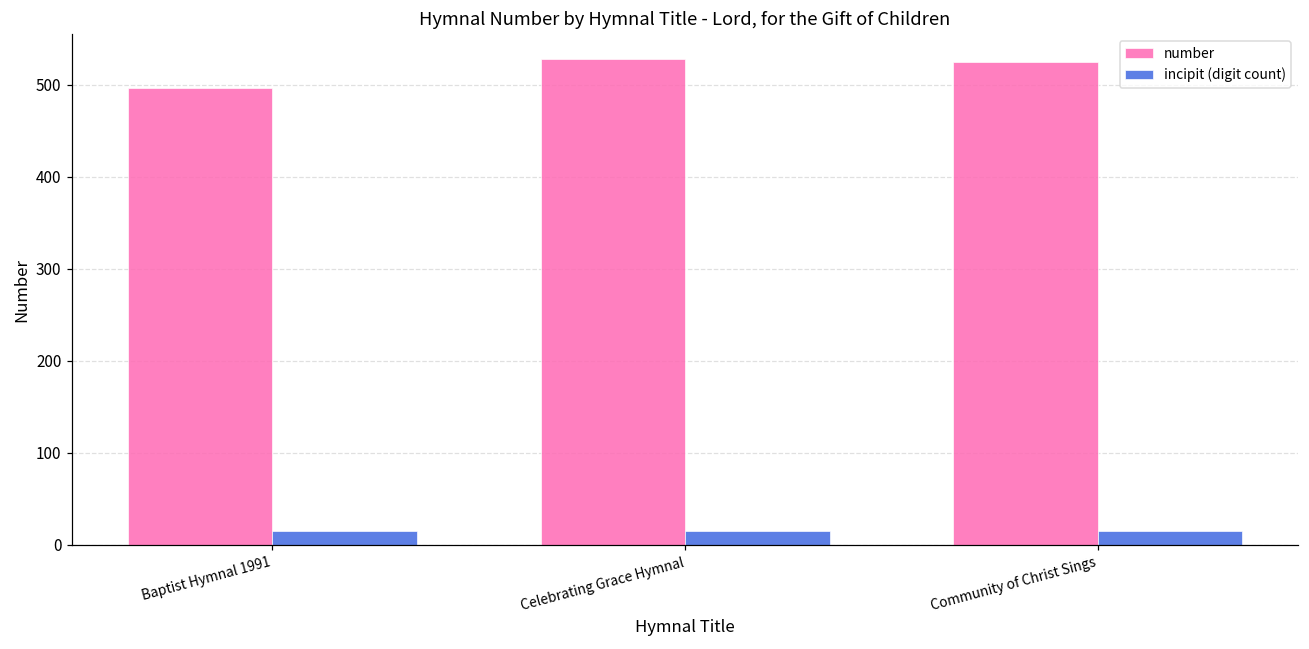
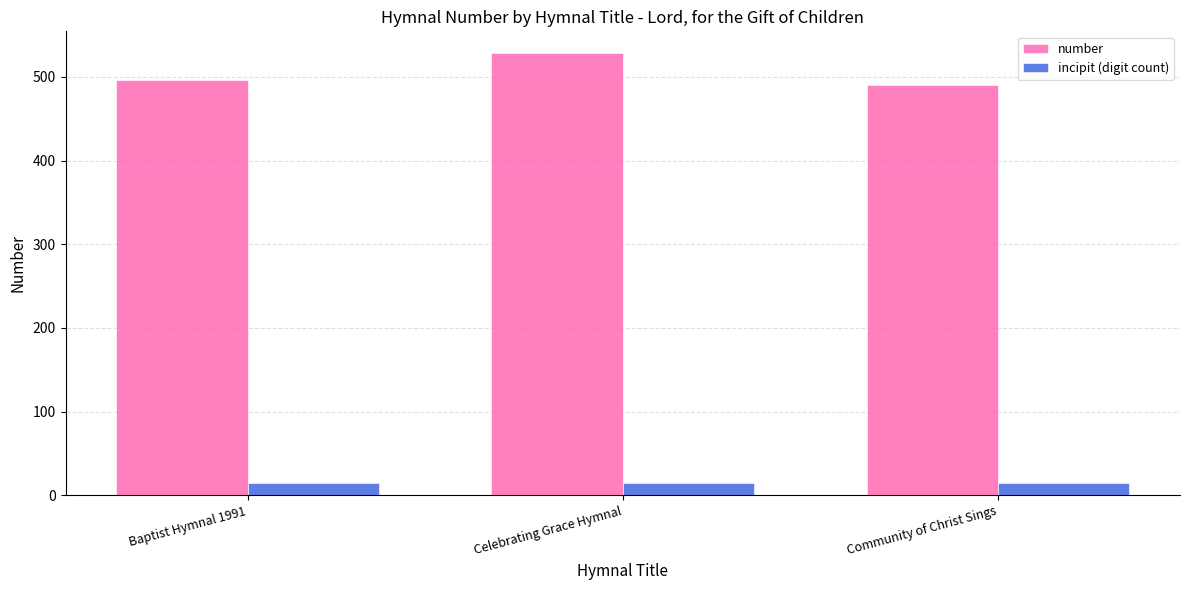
  {
    "number": {
      "Baptist Hymnal 1991": 500,
      "Celebrating Grace Hymnal": 530,
-     "Community of Christ Sings": 530
+     "Community of Christ Sings": 490
    },
    "incipit (digit count)": {
      "Baptist Hymnal 1991": 20,
      "Celebrating Grace Hymnal": 20,
      "Community of Christ Sings": 20
    }
  }
